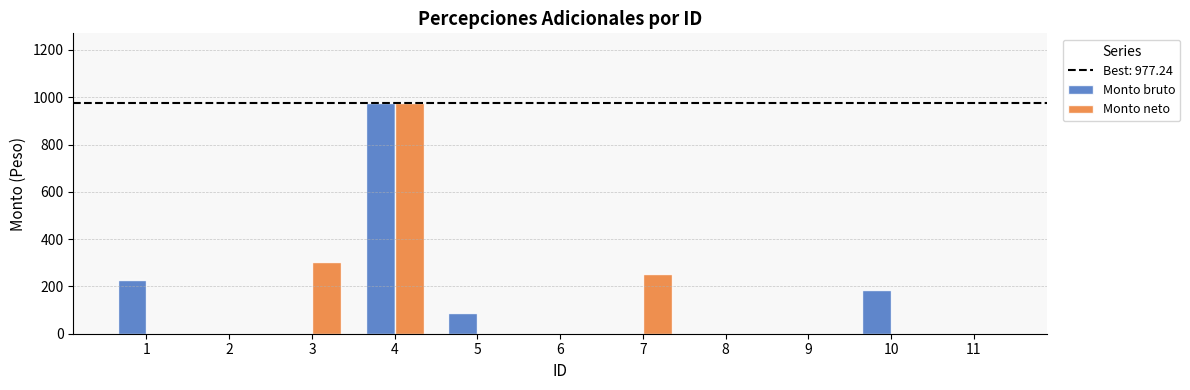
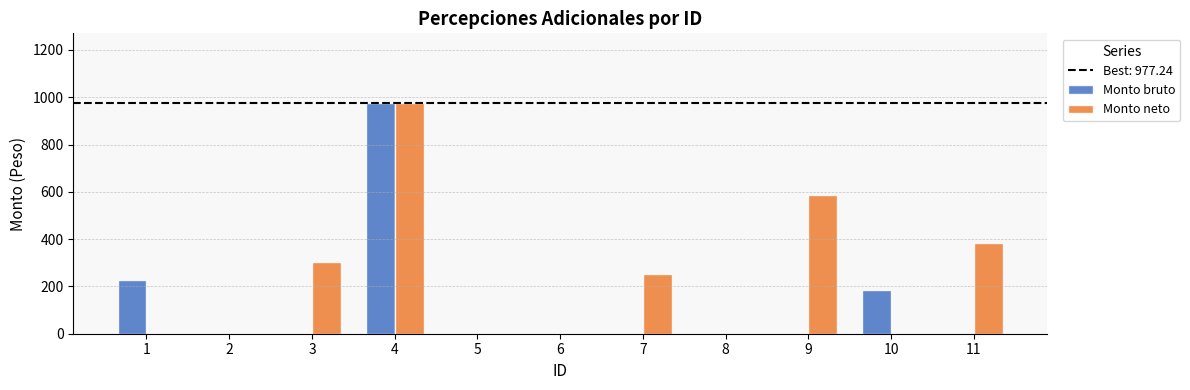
  {
    "Monto bruto": {
      "1": 230,
      "2": 0,
      "3": 0,
      "4": 980,
-     "5": 90,
+     "5": 0,
      "6": 0,
      "7": 0,
      "8": 0,
      "9": 0,
      "10": 190,
      "11": 0
    },
    "Monto neto": {
      "1": 0,
      "2": 0,
      "3": 300,
      "4": 980,
      "5": 0,
      "6": 0,
      "7": 250,
      "8": 0,
-     "9": 0,
+     "9": 590,
      "10": 0,
-     "11": 0
+     "11": 380
    }
  }
